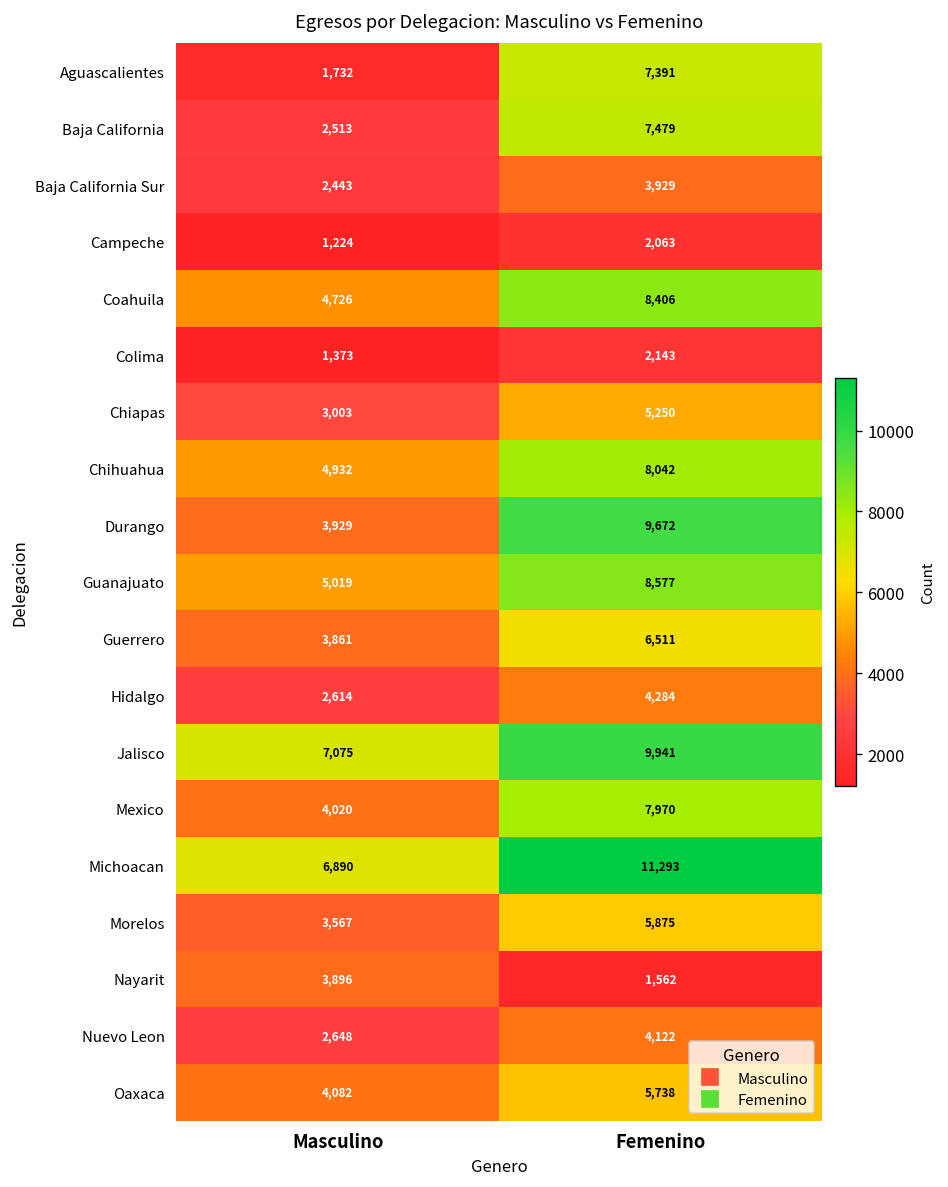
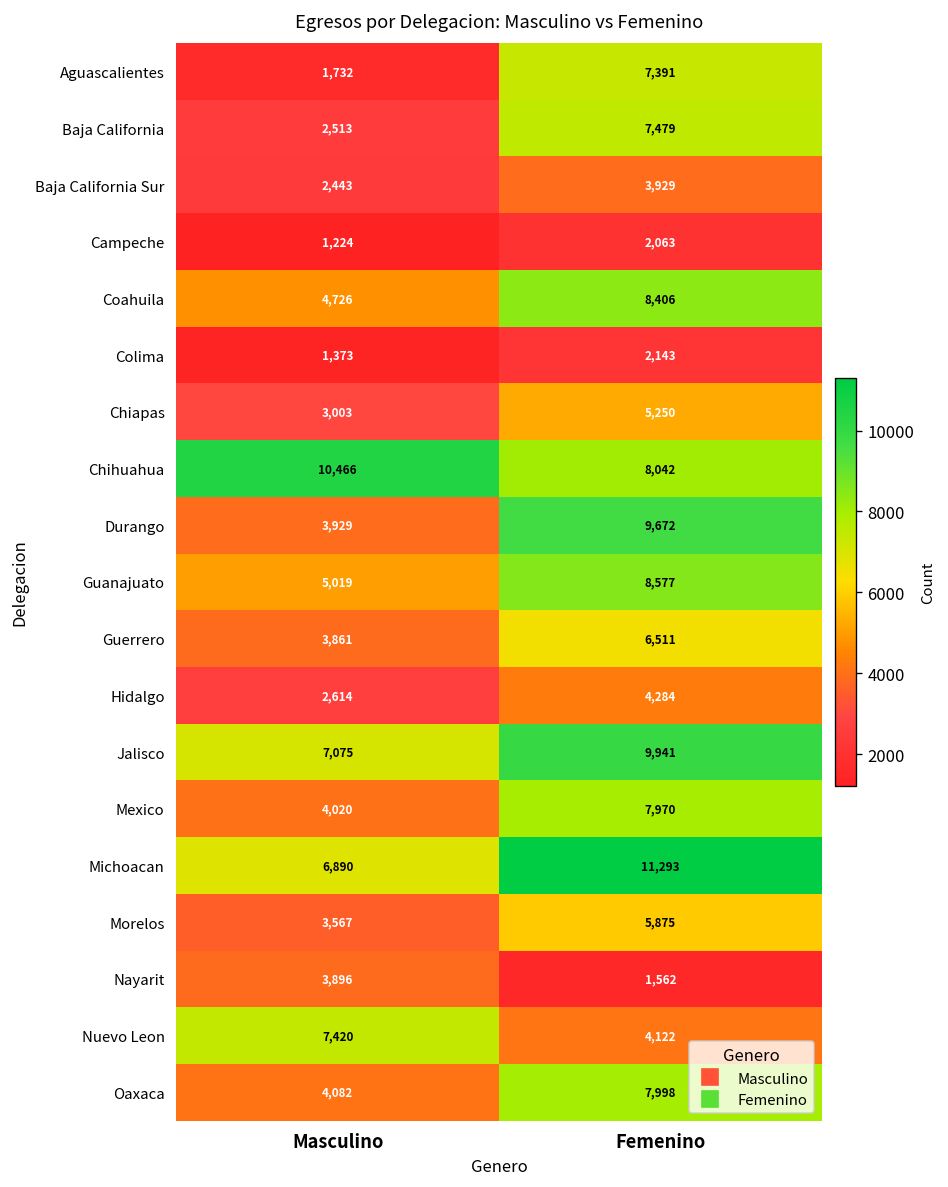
  {
    "Aguascalientes": {
      "Masculino": "1,732",
      "Femenino": "7,391"
    },
    "Baja California": {
      "Masculino": "2,513",
      "Femenino": "7,479"
    },
    "Baja California Sur": {
      "Masculino": "2,443",
      "Femenino": "3,929"
    },
    "Campeche": {
      "Masculino": "1,224",
      "Femenino": "2,063"
    },
    "Coahuila": {
      "Masculino": "4,726",
      "Femenino": "8,406"
    },
    "Colima": {
      "Masculino": "1,373",
      "Femenino": "2,143"
    },
    "Chiapas": {
      "Masculino": "3,003",
      "Femenino": "5,250"
    },
    "Chihuahua": {
-     "Masculino": "4,932",
+     "Masculino": "10,466",
      "Femenino": "8,042"
    },
    "Durango": {
      "Masculino": "3,929",
      "Femenino": "9,672"
    },
    "Guanajuato": {
      "Masculino": "5,019",
      "Femenino": "8,577"
    },
    "Guerrero": {
      "Masculino": "3,861",
      "Femenino": "6,511"
    },
    "Hidalgo": {
      "Masculino": "2,614",
      "Femenino": "4,284"
    },
    "Jalisco": {
      "Masculino": "7,075",
      "Femenino": "9,941"
    },
    "Mexico": {
      "Masculino": "4,020",
      "Femenino": "7,970"
    },
    "Michoacan": {
      "Masculino": "6,890",
      "Femenino": "11,293"
    },
    "Morelos": {
      "Masculino": "3,567",
      "Femenino": "5,875"
    },
    "Nayarit": {
      "Masculino": "3,896",
      "Femenino": "1,562"
    },
    "Nuevo Leon": {
-     "Masculino": "2,648",
+     "Masculino": "7,420",
      "Femenino": "4,122"
    },
    "Oaxaca": {
      "Masculino": "4,082",
-     "Femenino": "5,738"
+     "Femenino": "7,998"
    }
  }
